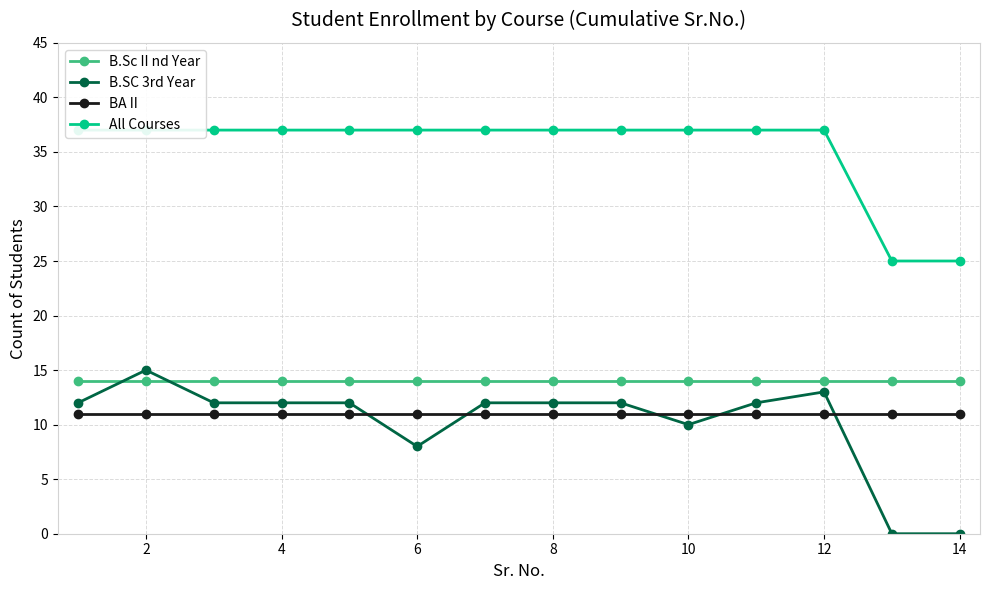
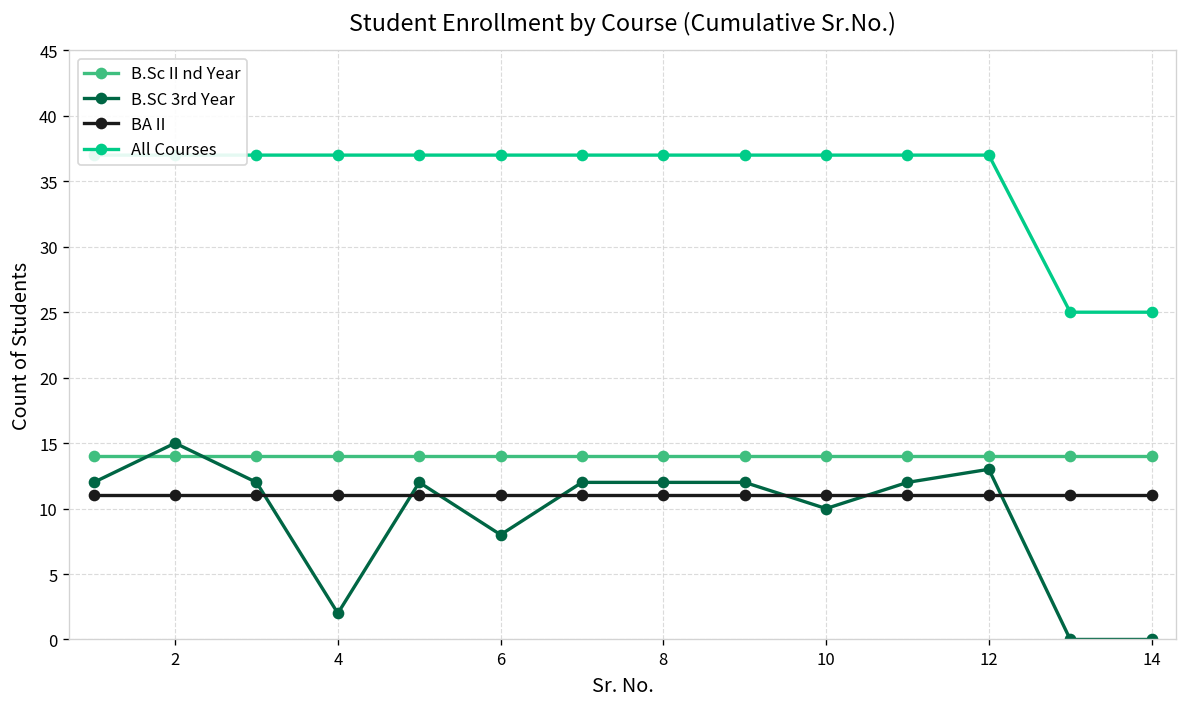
  {
    "B.Sc II nd Year": {
      "2": 14,
      "4": 14,
      "6": 14,
      "8": 14,
      "10": 14,
      "12": 14,
      "14": 14
    },
    "B.SC 3rd Year": {
      "2": 15,
-     "4": 12,
+     "4": 2,
      "6": 8,
      "8": 12,
      "10": 10,
      "12": 13,
      "14": 0
    },
    "BA II": {
      "2": 11,
      "4": 11,
      "6": 11,
      "8": 11,
      "10": 11,
      "12": 11,
      "14": 11
    },
    "All Courses": {
      "4": 37,
      "6": 37,
      "8": 37,
      "10": 37,
      "12": 37,
      "14": 25
    }
  }
